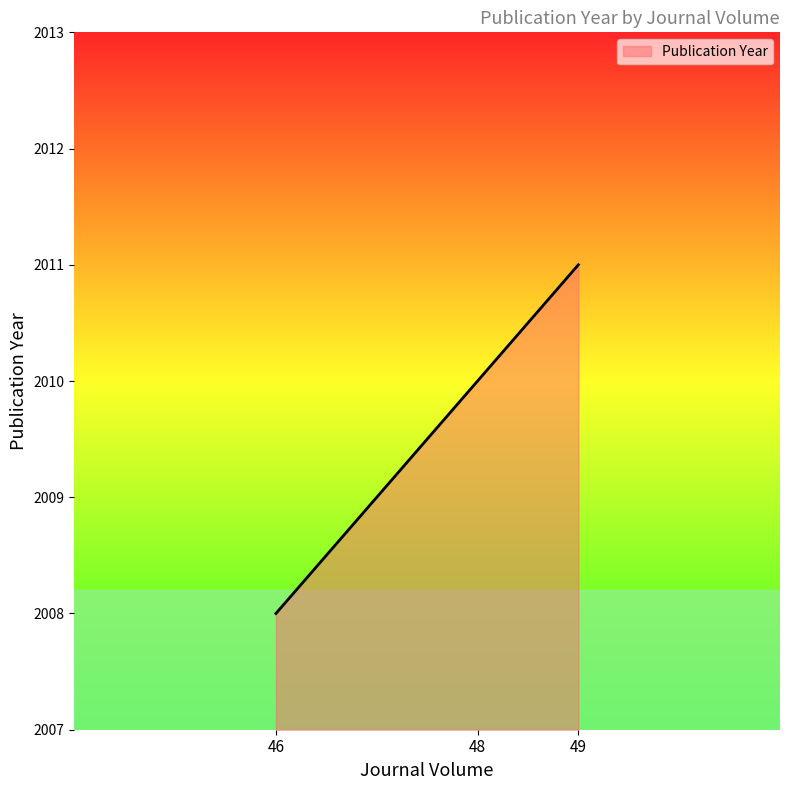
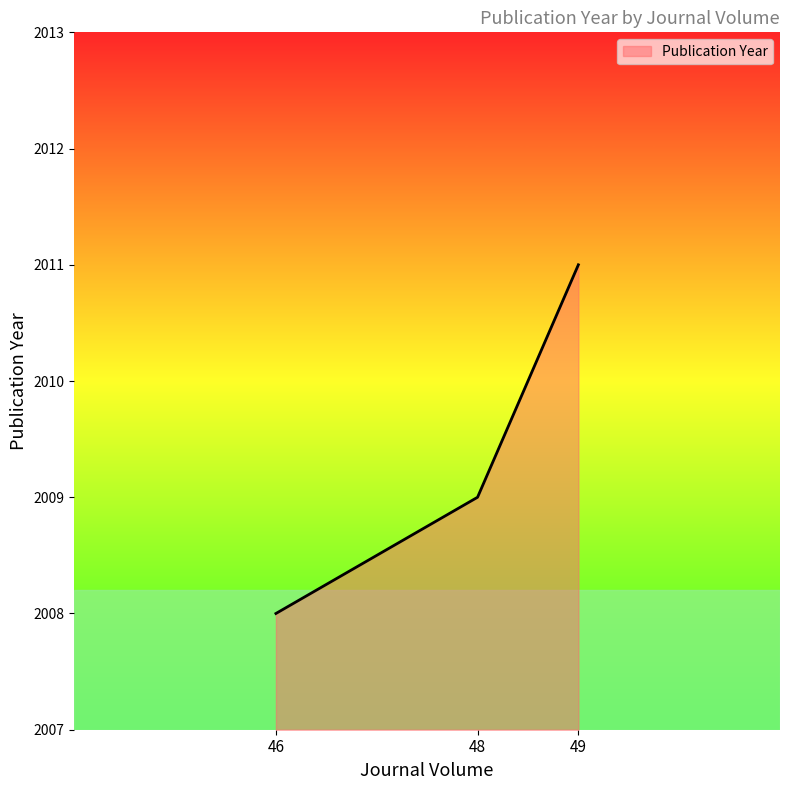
  {
-   "48": 2010,
+   "48": 2009,
    "49": 2011
  }
